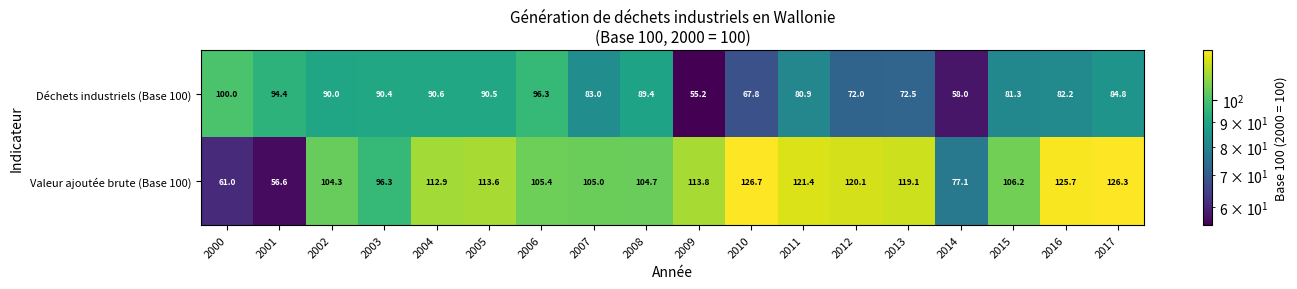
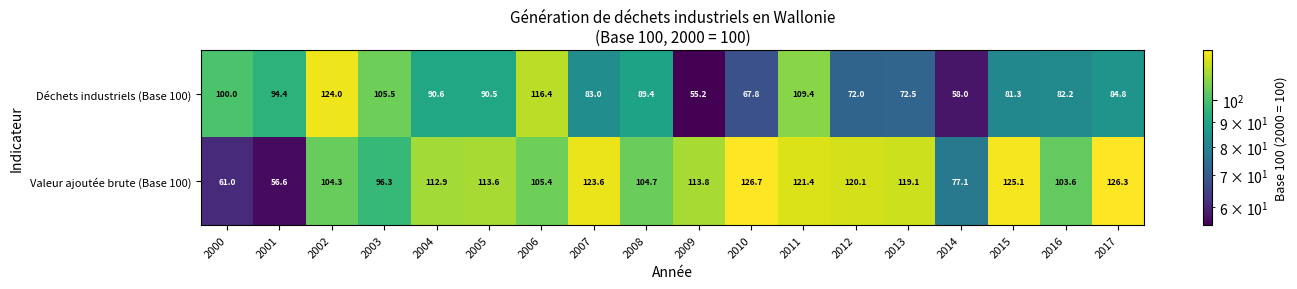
  {
    "Déchets industriels (Base 100)": {
      "2000": 100.0,
      "2001": 94.4,
-     "2002": 90.0,
-     "2003": 90.4,
+     "2002": 124.0,
+     "2003": 105.5,
      "2004": 90.6,
      "2005": 90.5,
-     "2006": 96.3,
+     "2006": 116.4,
      "2007": 83.0,
      "2008": 89.4,
      "2009": 55.2,
      "2010": 67.8,
-     "2011": 80.9,
+     "2011": 109.4,
      "2012": 72.0,
      "2013": 72.5,
      "2014": 58.0,
      "2015": 81.3,
      "2016": 82.2,
      "2017": 84.8
    },
    "Valeur ajoutée brute (Base 100)": {
      "2000": 61.0,
      "2001": 56.6,
      "2002": 104.3,
      "2003": 96.3,
      "2004": 112.9,
      "2005": 113.6,
      "2006": 105.4,
-     "2007": 105.0,
+     "2007": 123.6,
      "2008": 104.7,
      "2009": 113.8,
      "2010": 126.7,
      "2011": 121.4,
      "2012": 120.1,
      "2013": 119.1,
      "2014": 77.1,
-     "2015": 106.2,
-     "2016": 125.7,
+     "2015": 125.1,
+     "2016": 103.6,
      "2017": 126.3
    }
  }
